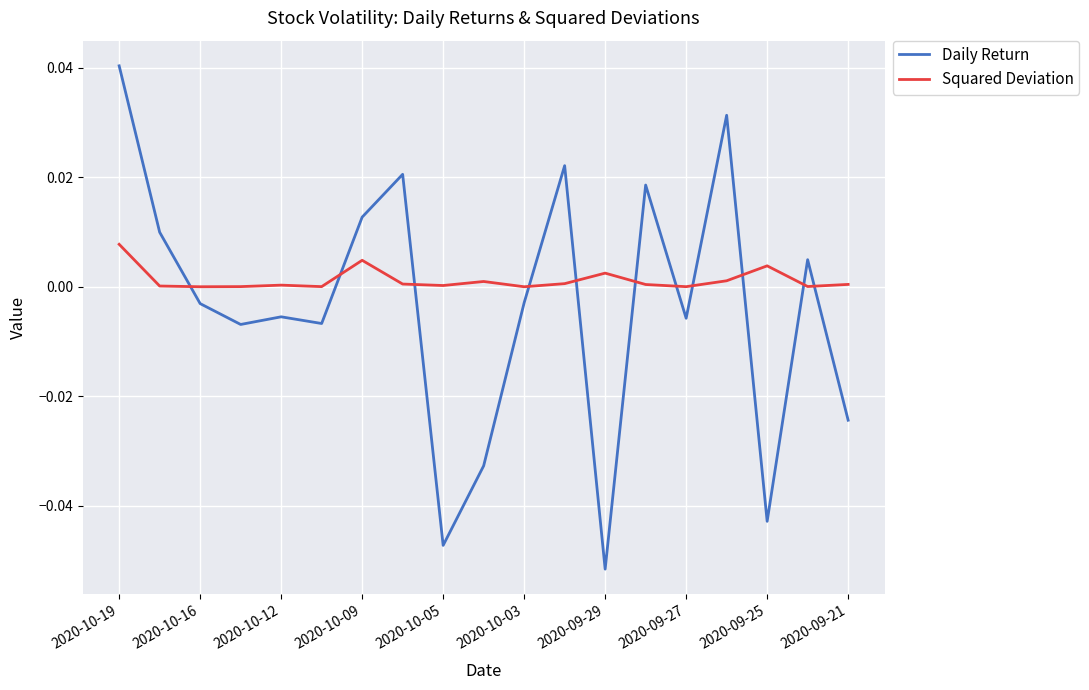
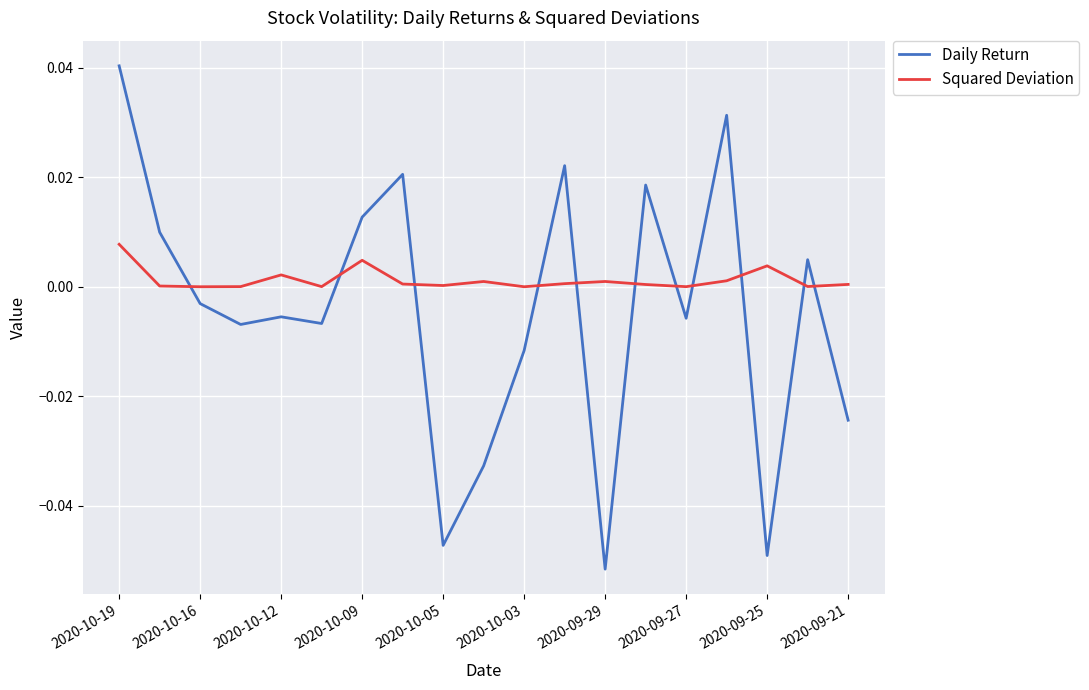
  {
    "Daily Return": {
      "2020-10-19": 0.040,
      "2020-10-16": -0.003,
      "2020-10-12": -0.005,
      "2020-10-09": 0.013,
      "2020-10-05": -0.047,
-     "2020-10-03": -0.003,
+     "2020-10-03": -0.012,
      "2020-09-29": -0.052,
      "2020-09-27": -0.006,
-     "2020-09-25": -0.043,
+     "2020-09-25": -0.049,
      "2020-09-21": -0.024
    },
    "Squared Deviation": {
      "2020-10-19": 0.008,
      "2020-10-16": 0.000,
-     "2020-10-12": 0.000,
+     "2020-10-12": 0.002,
      "2020-10-09": 0.005,
      "2020-10-05": 0.000,
      "2020-10-03": 0.000,
-     "2020-09-29": 0.002,
+     "2020-09-29": 0.001,
      "2020-09-27": 0.000,
      "2020-09-25": 0.004,
      "2020-09-21": 0.000
    }
  }
